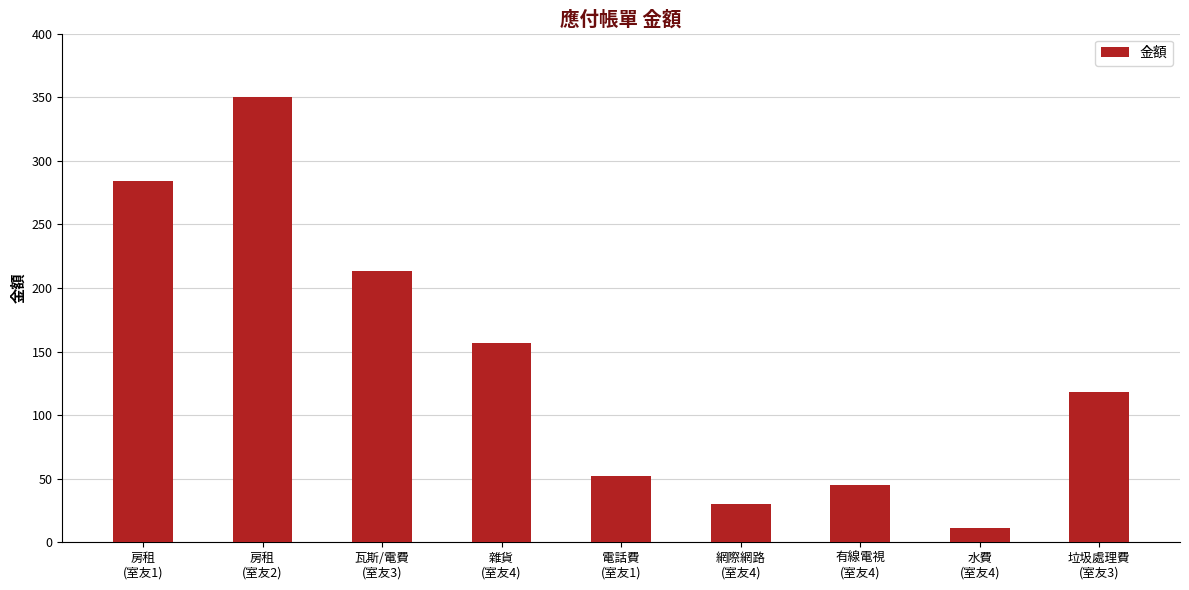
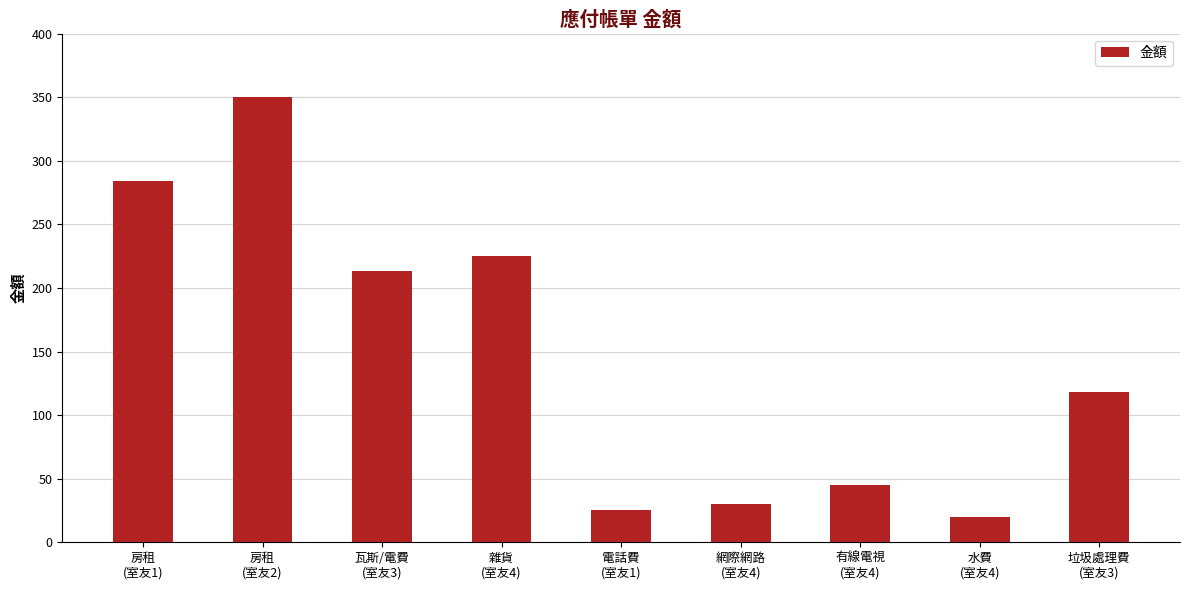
  {
    "房租 (室友1)": 284,
    "房租 (室友2)": 350,
    "瓦斯/電費 (室友3)": 213,
-   "雜貨 (室友4)": 157,
-   "電話費 (室友1)": 52,
+   "雜貨 (室友4)": 225,
+   "電話費 (室友1)": 25,
    "網際網路 (室友4)": 30,
    "有線電視 (室友4)": 45,
-   "水費 (室友4)": 11,
+   "水費 (室友4)": 20,
    "垃圾處理費 (室友3)": 118
  }
